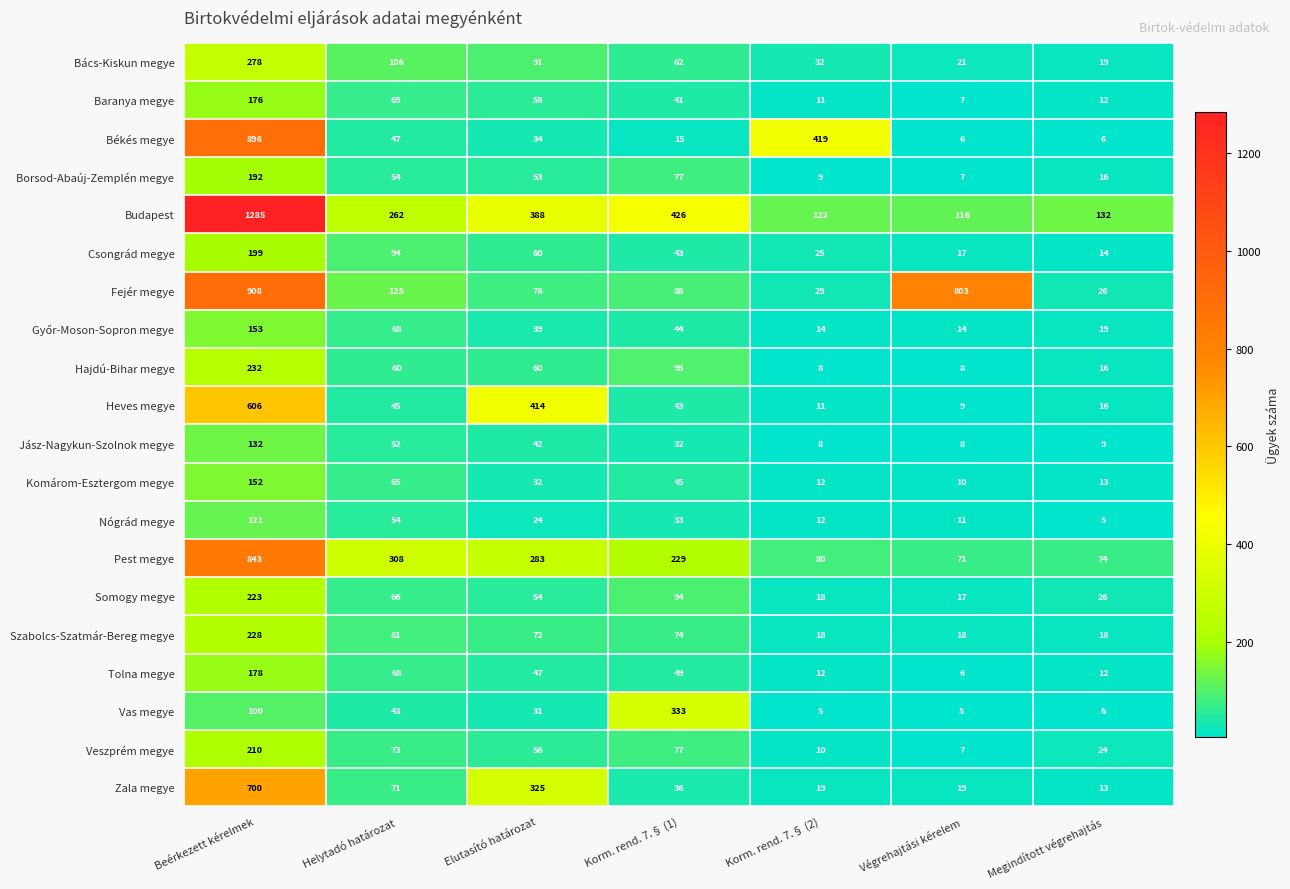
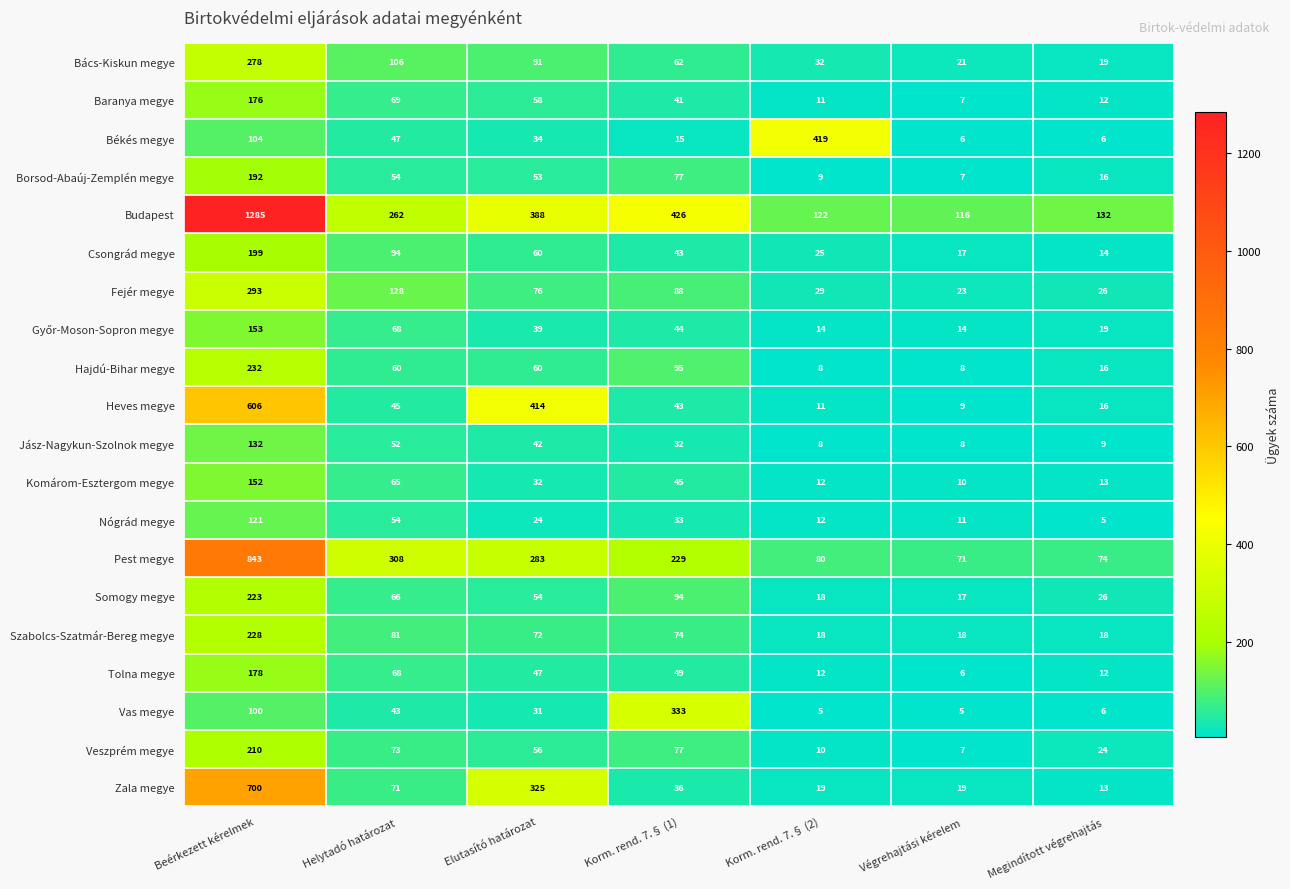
  {
    "Bács-Kiskun megye": {
      "Beérkezett kérelmek": 278,
      "Helytadó határozat": 106,
      "Elutasító határozat": 91,
      "Korm. rend. 7.§ (1)": 62,
      "Korm. rend. 7.§ (2)": 32,
      "Végrehajtási kérelem": 21,
      "Megindított végrehajtás": 19
    },
    "Baranya megye": {
      "Beérkezett kérelmek": 176,
      "Helytadó határozat": 69,
      "Elutasító határozat": 58,
      "Korm. rend. 7.§ (1)": 41,
      "Korm. rend. 7.§ (2)": 11,
      "Végrehajtási kérelem": 7,
      "Megindított végrehajtás": 12
    },
    "Békés megye": {
-     "Beérkezett kérelmek": 896,
+     "Beérkezett kérelmek": 104,
      "Helytadó határozat": 47,
      "Elutasító határozat": 34,
      "Korm. rend. 7.§ (1)": 15,
      "Korm. rend. 7.§ (2)": 419,
      "Végrehajtási kérelem": 6,
      "Megindított végrehajtás": 6
    },
    "Borsod-Abaúj-Zemplén megye": {
      "Beérkezett kérelmek": 192,
      "Helytadó határozat": 54,
      "Elutasító határozat": 53,
      "Korm. rend. 7.§ (1)": 77,
      "Korm. rend. 7.§ (2)": 9,
      "Végrehajtási kérelem": 7,
      "Megindított végrehajtás": 16
    },
    "Budapest": {
      "Beérkezett kérelmek": 1285,
      "Helytadó határozat": 262,
      "Elutasító határozat": 388,
      "Korm. rend. 7.§ (1)": 426,
      "Korm. rend. 7.§ (2)": 122,
      "Végrehajtási kérelem": 116,
      "Megindított végrehajtás": 132
    },
    "Csongrád megye": {
      "Beérkezett kérelmek": 199,
      "Helytadó határozat": 94,
      "Elutasító határozat": 60,
      "Korm. rend. 7.§ (1)": 43,
      "Korm. rend. 7.§ (2)": 25,
      "Végrehajtási kérelem": 17,
      "Megindított végrehajtás": 14
    },
    "Fejér megye": {
-     "Beérkezett kérelmek": 908,
+     "Beérkezett kérelmek": 293,
      "Helytadó határozat": 128,
      "Elutasító határozat": 76,
      "Korm. rend. 7.§ (1)": 88,
      "Korm. rend. 7.§ (2)": 29,
-     "Végrehajtási kérelem": 803,
+     "Végrehajtási kérelem": 23,
      "Megindított végrehajtás": 26
    },
    "Győr-Moson-Sopron megye": {
      "Beérkezett kérelmek": 153,
      "Helytadó határozat": 68,
      "Elutasító határozat": 39,
      "Korm. rend. 7.§ (1)": 44,
      "Korm. rend. 7.§ (2)": 14,
      "Végrehajtási kérelem": 14,
      "Megindított végrehajtás": 19
    },
    "Hajdú-Bihar megye": {
      "Beérkezett kérelmek": 232,
      "Helytadó határozat": 60,
      "Elutasító határozat": 60,
      "Korm. rend. 7.§ (1)": 95,
      "Korm. rend. 7.§ (2)": 8,
      "Végrehajtási kérelem": 8,
      "Megindított végrehajtás": 16
    },
    "Heves megye": {
      "Beérkezett kérelmek": 606,
      "Helytadó határozat": 45,
      "Elutasító határozat": 414,
      "Korm. rend. 7.§ (1)": 43,
      "Korm. rend. 7.§ (2)": 11,
      "Végrehajtási kérelem": 9,
      "Megindított végrehajtás": 16
    },
    "Jász-Nagykun-Szolnok megye": {
      "Beérkezett kérelmek": 132,
      "Helytadó határozat": 52,
      "Elutasító határozat": 42,
      "Korm. rend. 7.§ (1)": 32,
      "Korm. rend. 7.§ (2)": 8,
      "Végrehajtási kérelem": 8,
      "Megindított végrehajtás": 9
    },
    "Komárom-Esztergom megye": {
      "Beérkezett kérelmek": 152,
      "Helytadó határozat": 65,
      "Elutasító határozat": 32,
      "Korm. rend. 7.§ (1)": 45,
      "Korm. rend. 7.§ (2)": 12,
      "Végrehajtási kérelem": 10,
      "Megindított végrehajtás": 13
    },
    "Nógrád megye": {
      "Beérkezett kérelmek": 121,
      "Helytadó határozat": 54,
      "Elutasító határozat": 24,
      "Korm. rend. 7.§ (1)": 33,
      "Korm. rend. 7.§ (2)": 12,
      "Végrehajtási kérelem": 11,
      "Megindított végrehajtás": 5
    },
    "Pest megye": {
      "Beérkezett kérelmek": 843,
      "Helytadó határozat": 308,
      "Elutasító határozat": 283,
      "Korm. rend. 7.§ (1)": 229,
      "Korm. rend. 7.§ (2)": 80,
      "Végrehajtási kérelem": 71,
      "Megindított végrehajtás": 74
    },
    "Somogy megye": {
      "Beérkezett kérelmek": 223,
      "Helytadó határozat": 66,
      "Elutasító határozat": 54,
      "Korm. rend. 7.§ (1)": 94,
      "Korm. rend. 7.§ (2)": 18,
      "Végrehajtási kérelem": 17,
      "Megindított végrehajtás": 26
    },
    "Szabolcs-Szatmár-Bereg megye": {
      "Beérkezett kérelmek": 228,
      "Helytadó határozat": 81,
      "Elutasító határozat": 72,
      "Korm. rend. 7.§ (1)": 74,
      "Korm. rend. 7.§ (2)": 18,
      "Végrehajtási kérelem": 18,
      "Megindított végrehajtás": 18
    },
    "Tolna megye": {
      "Beérkezett kérelmek": 178,
      "Helytadó határozat": 68,
      "Elutasító határozat": 47,
      "Korm. rend. 7.§ (1)": 49,
      "Korm. rend. 7.§ (2)": 12,
      "Végrehajtási kérelem": 6,
      "Megindított végrehajtás": 12
    },
    "Vas megye": {
      "Beérkezett kérelmek": 100,
      "Helytadó határozat": 43,
      "Elutasító határozat": 31,
      "Korm. rend. 7.§ (1)": 333,
      "Korm. rend. 7.§ (2)": 5,
      "Végrehajtási kérelem": 5,
      "Megindított végrehajtás": 6
    },
    "Veszprém megye": {
      "Beérkezett kérelmek": 210,
      "Helytadó határozat": 73,
      "Elutasító határozat": 56,
      "Korm. rend. 7.§ (1)": 77,
      "Korm. rend. 7.§ (2)": 10,
      "Végrehajtási kérelem": 7,
      "Megindított végrehajtás": 24
    },
    "Zala megye": {
      "Beérkezett kérelmek": 700,
      "Helytadó határozat": 71,
      "Elutasító határozat": 325,
      "Korm. rend. 7.§ (1)": 36,
      "Korm. rend. 7.§ (2)": 19,
      "Végrehajtási kérelem": 19,
      "Megindított végrehajtás": 13
    }
  }
